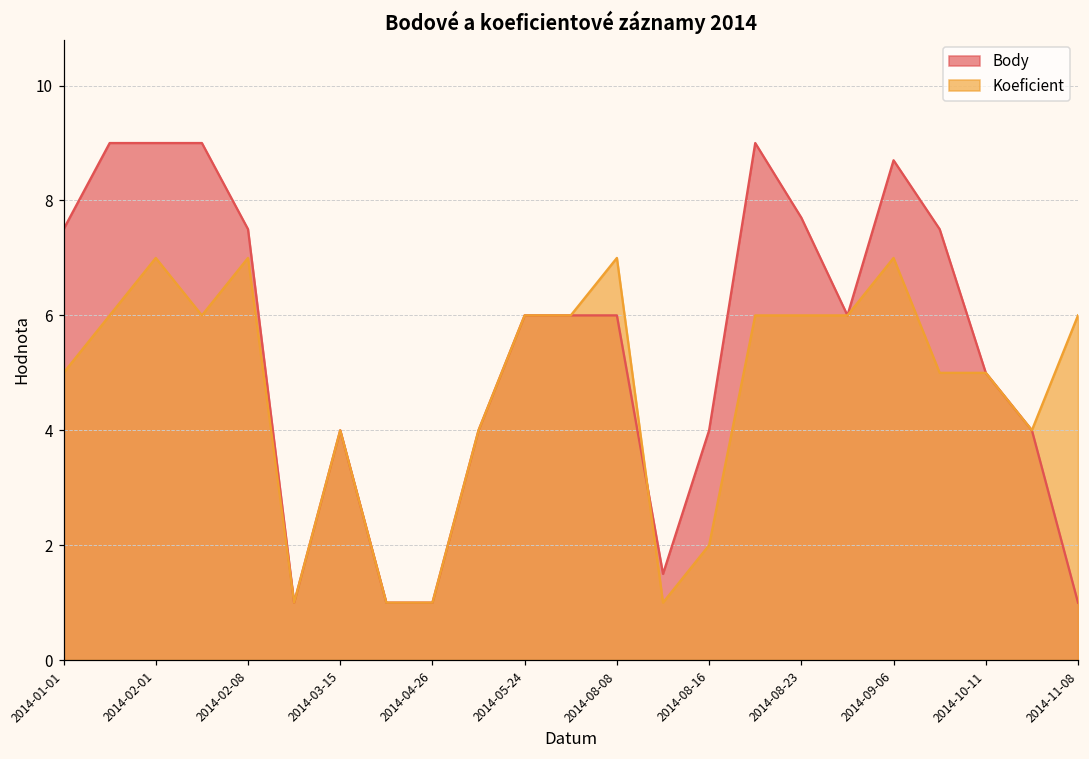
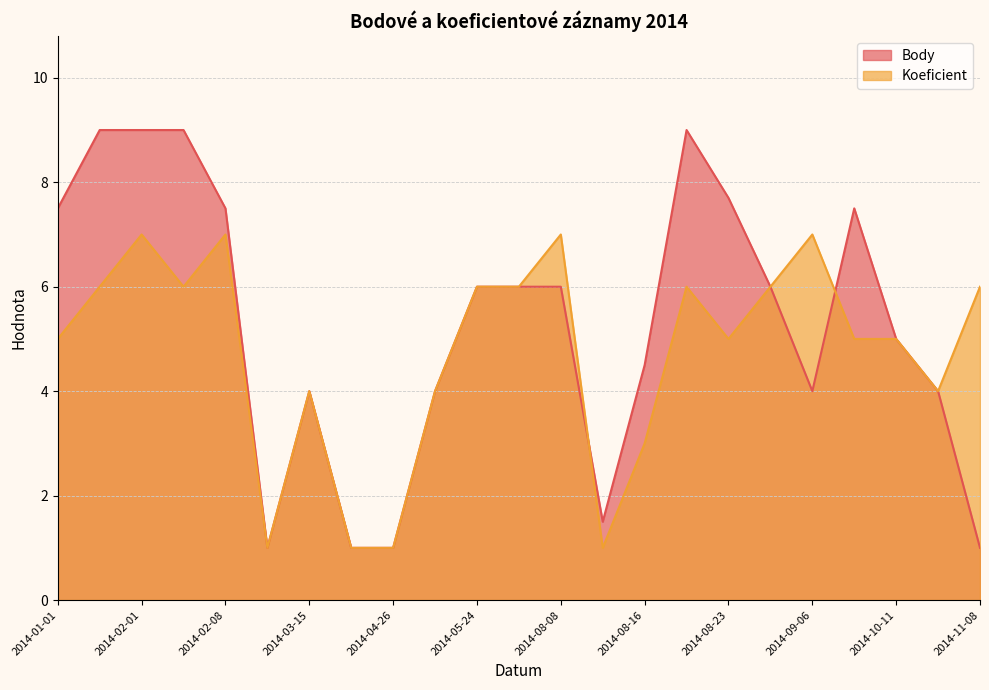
  {
    "Body": {
      "2014-02-01": 9.0,
      "2014-02-08": 7.5,
      "2014-08-08": 6.0,
-     "2014-08-16": 4.0,
+     "2014-08-16": 4.5,
      "2014-08-23": 7.7,
-     "2014-09-06": 8.7,
+     "2014-09-06": 4.0,
      "2014-11-08": 1.0
    },
    "Koeficient": {
      "2014-02-01": 7,
      "2014-02-08": 7,
      "2014-08-08": 7,
-     "2014-08-16": 2,
-     "2014-08-23": 6,
+     "2014-08-16": 3,
+     "2014-08-23": 5,
      "2014-09-06": 7,
      "2014-11-08": 6
    }
  }
